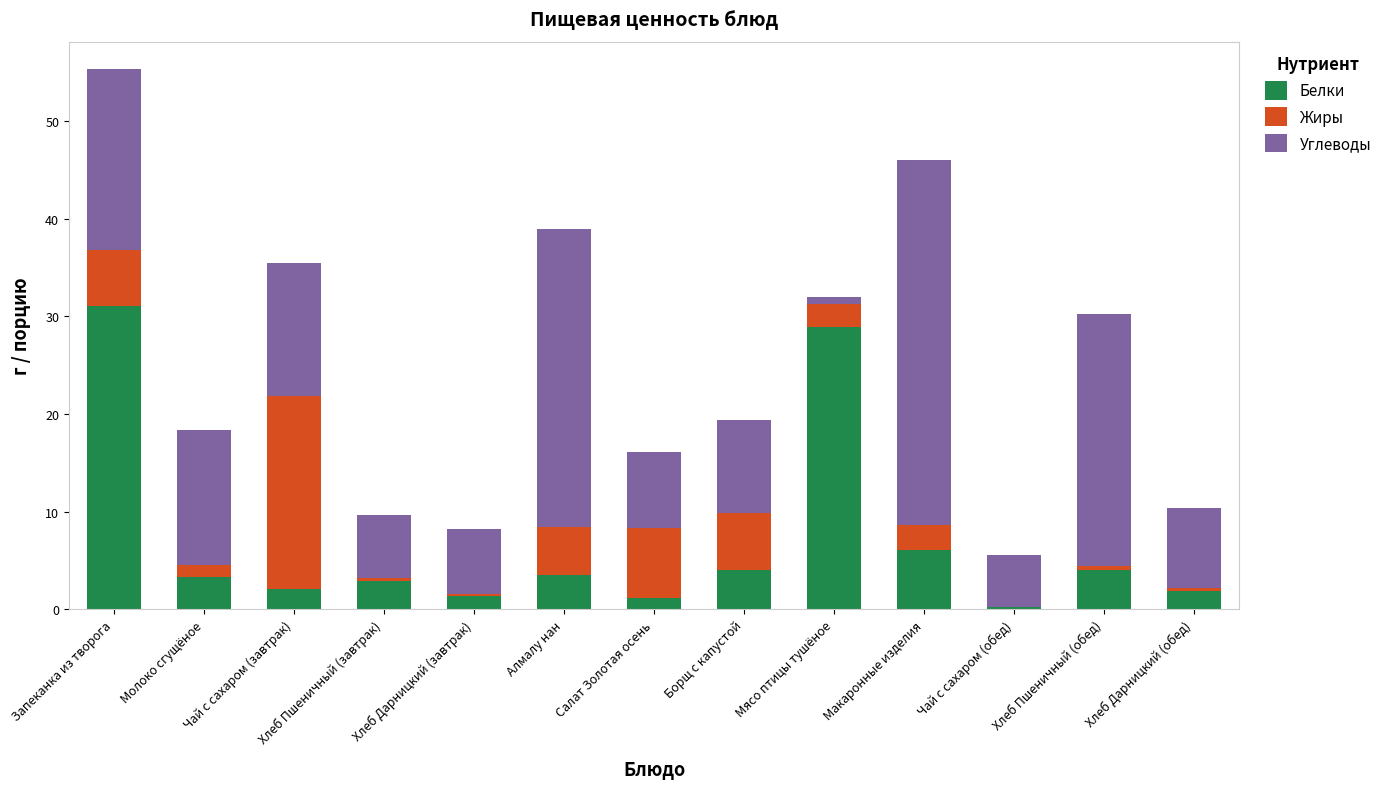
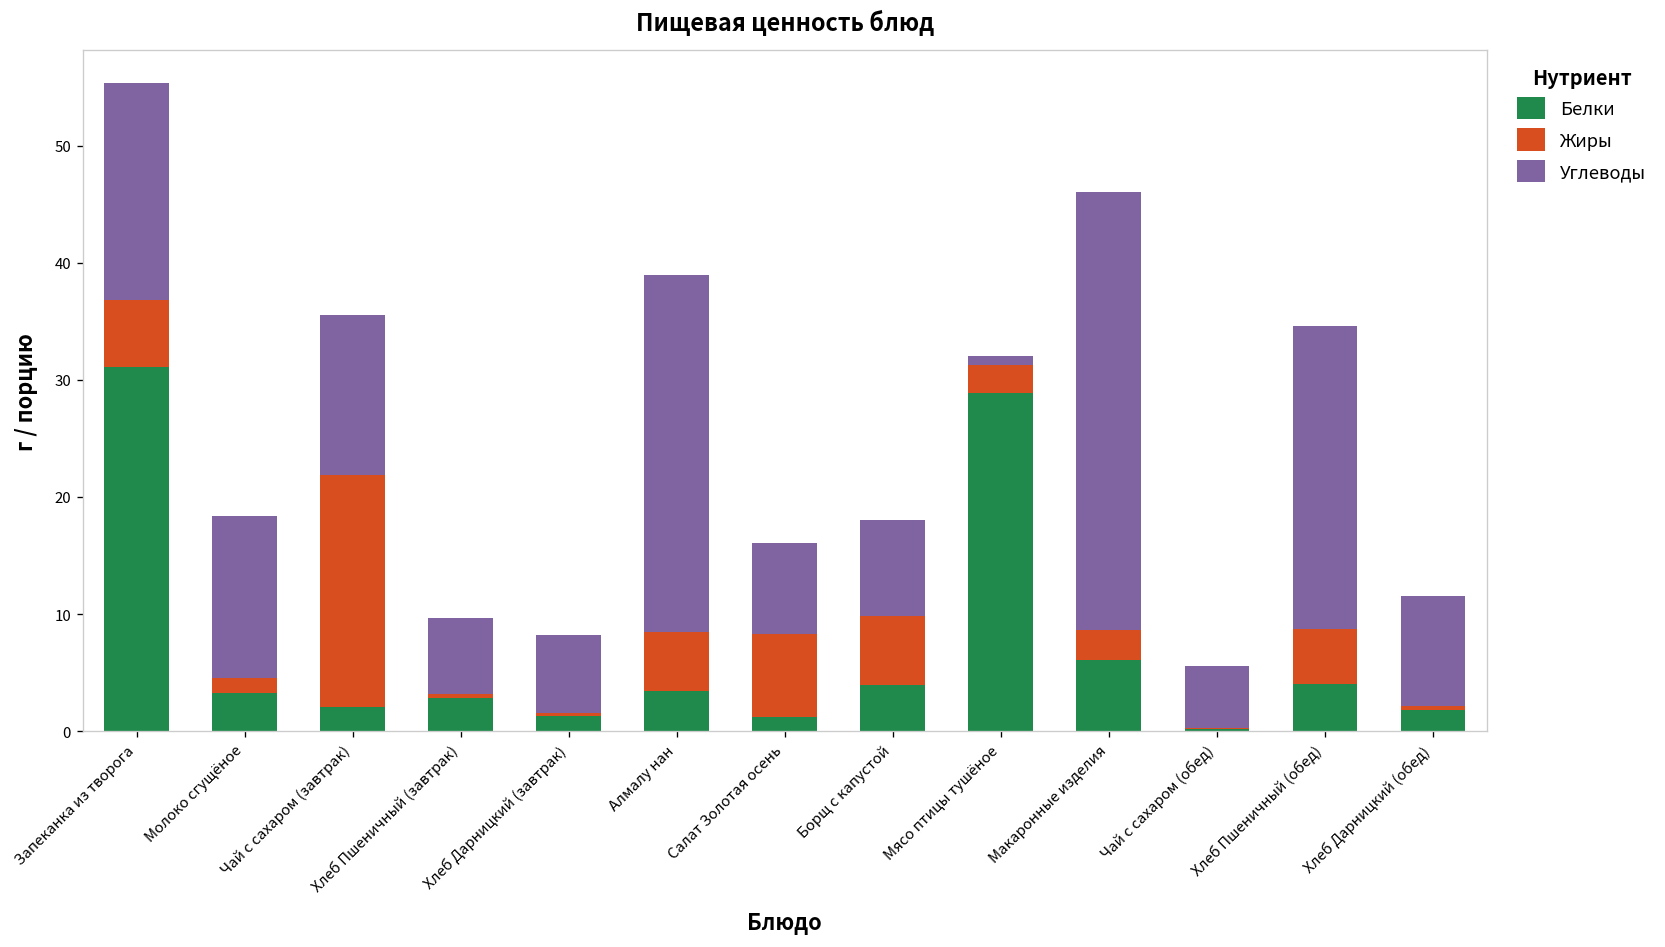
  {
    "Белки": {
      "Запеканка из творога": 31,
      "Молоко сгущёное": 3,
      "Чай с сахаром (завтрак)": 2,
      "Хлеб Пшеничный (завтрак)": 3,
      "Хлеб Дарницкий (завтрак)": 1,
      "Алмалу нан": 3,
      "Салат Золотая осень": 1,
      "Борщ с капустой": 4,
      "Мясо птицы тушёное": 29,
      "Макаронные изделия": 6,
      "Хлеб Пшеничный (обед)": 4,
      "Хлеб Дарницкий (обед)": 2
    },
    "Жиры": {
      "Запеканка из творога": 6,
      "Молоко сгущёное": 1,
      "Чай с сахаром (завтрак)": 20,
      "Хлеб Пшеничный (завтрак)": 0,
      "Алмалу нан": 5,
      "Салат Золотая осень": 7,
      "Борщ с капустой": 6,
      "Мясо птицы тушёное": 2,
      "Макаронные изделия": 3,
-     "Хлеб Пшеничный (обед)": 0,
+     "Хлеб Пшеничный (обед)": 5,
      "Хлеб Дарницкий (обед)": 0
    },
    "Углеводы": {
      "Запеканка из творога": 19,
      "Молоко сгущёное": 14,
      "Чай с сахаром (завтрак)": 14,
      "Хлеб Пшеничный (завтрак)": 7,
      "Хлеб Дарницкий (завтрак)": 7,
      "Алмалу нан": 30,
      "Салат Золотая осень": 8,
-     "Борщ с капустой": 10,
+     "Борщ с капустой": 8,
      "Мясо птицы тушёное": 1,
      "Макаронные изделия": 37,
      "Чай с сахаром (обед)": 5,
      "Хлеб Пшеничный (обед)": 26,
-     "Хлеб Дарницкий (обед)": 8
+     "Хлеб Дарницкий (обед)": 9
    }
  }
